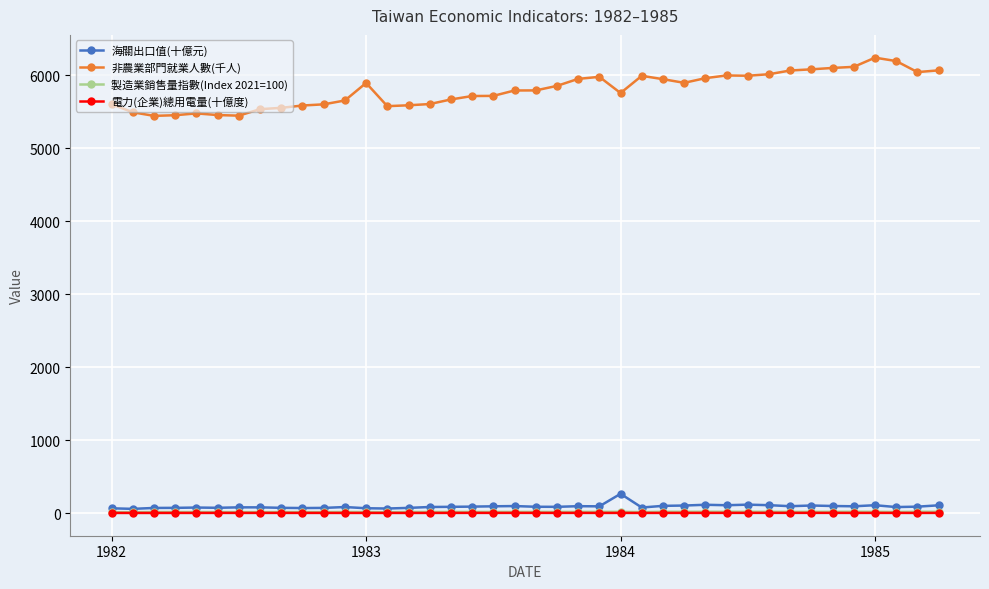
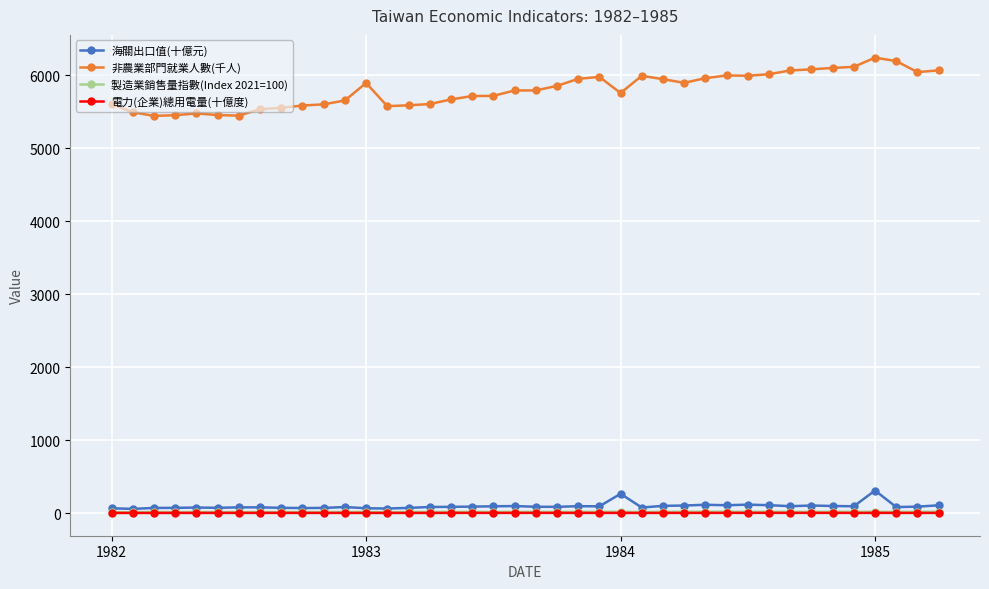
  {
    "海關出口值(十億元)": {
      "1982": 100,
      "1983": 100,
      "1984": 300,
-     "1985": 100
+     "1985": 300
    },
    "非農業部門就業人數(千人)": {
      "1983": 5900,
      "1984": 5800,
      "1985": 6200
    }
  }
